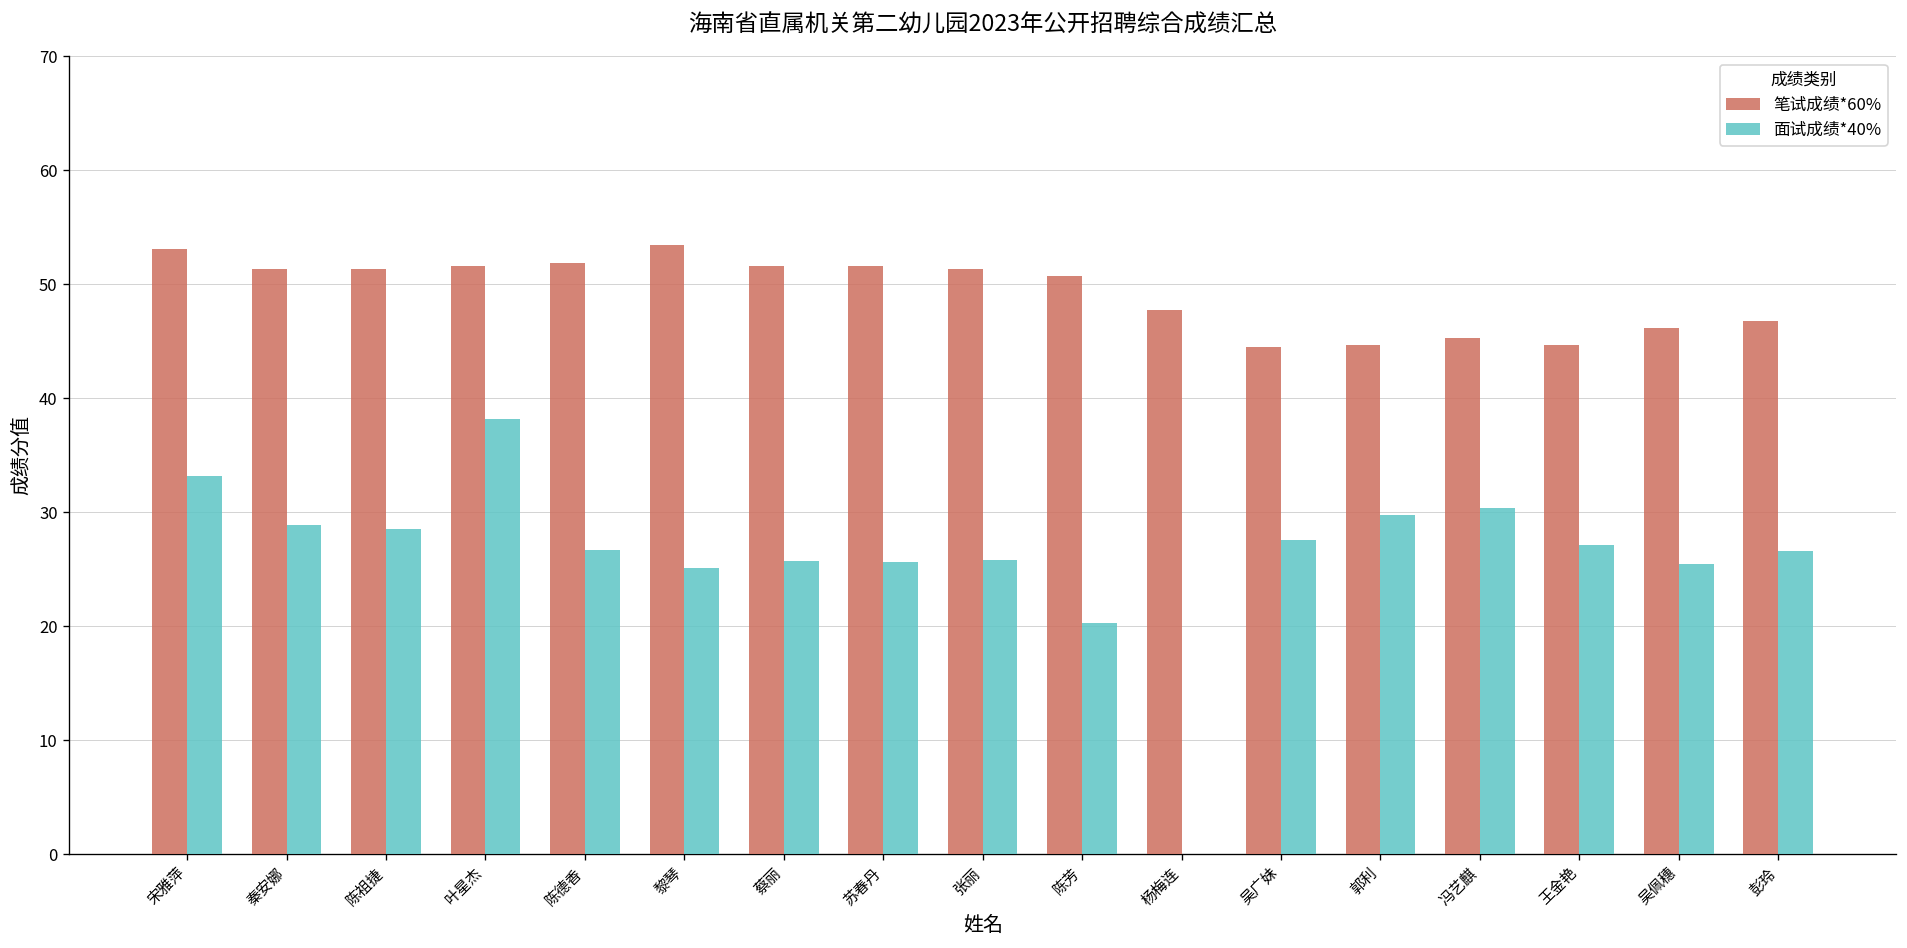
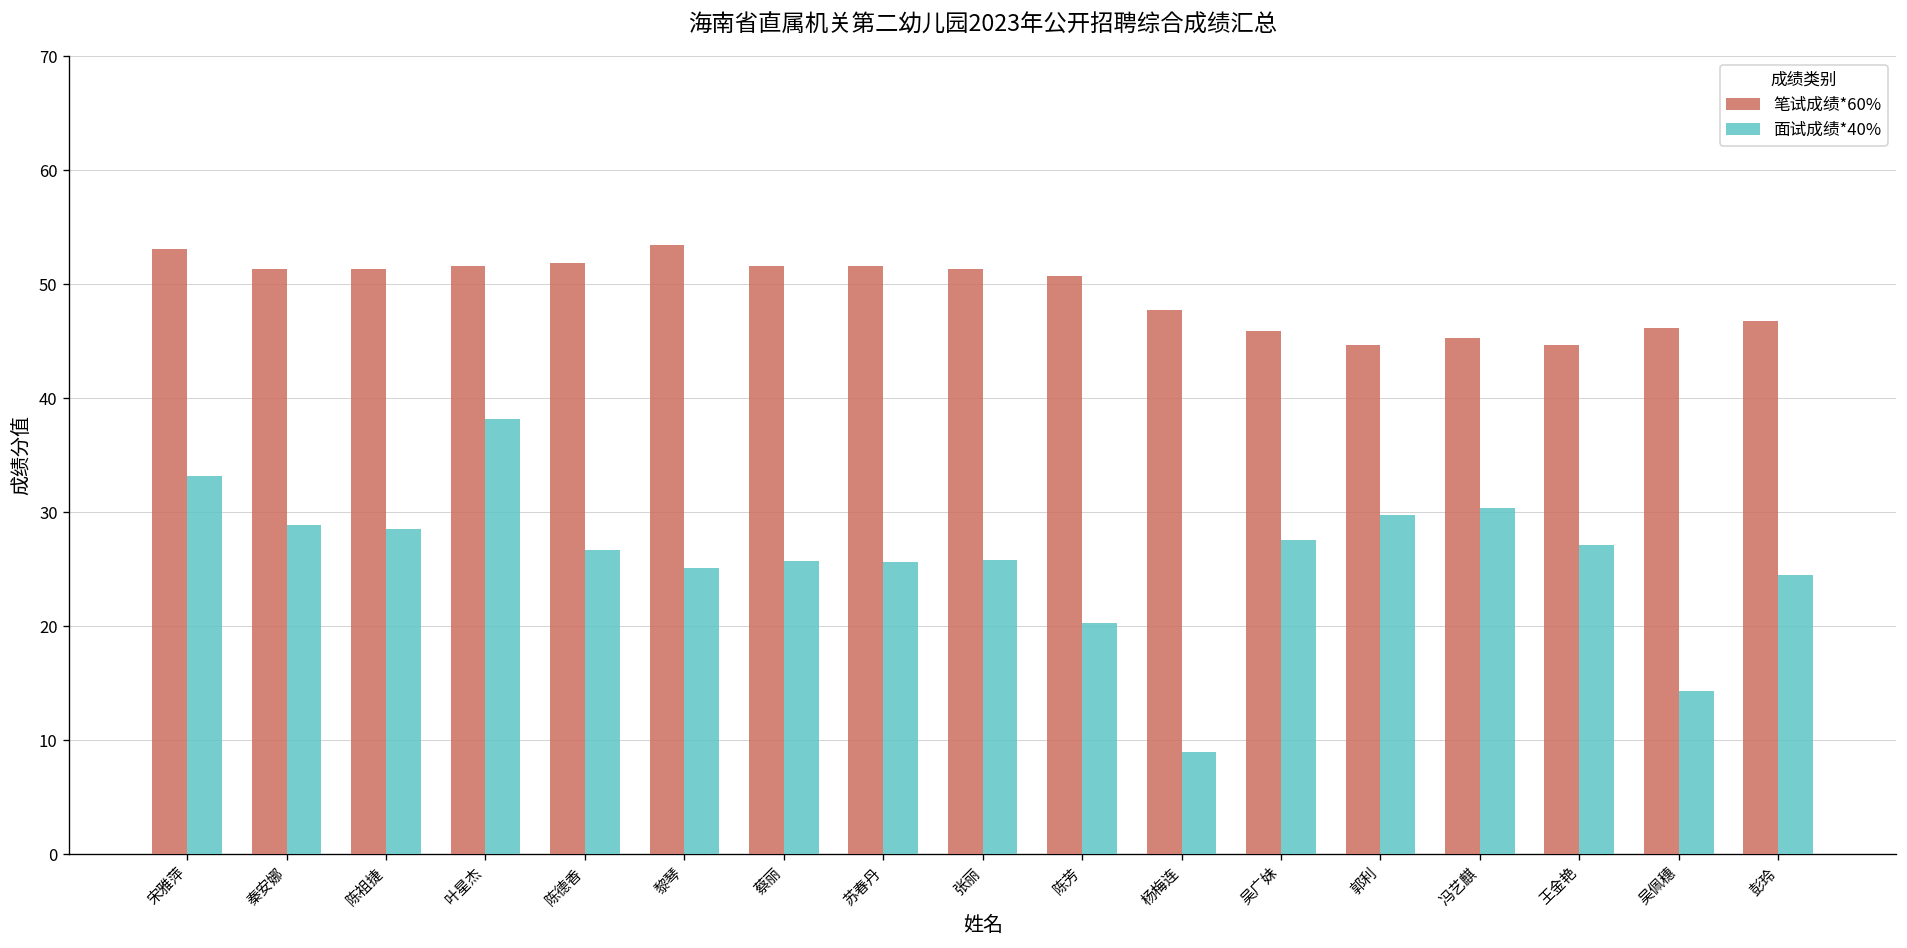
  {
    "笔试成绩*60%": {
      "宋雅萍": 53,
      "秦安娜": 51,
      "陈祖捷": 51,
      "叶星杰": 52,
      "陈德香": 52,
      "黎琴": 53,
      "蔡丽": 52,
      "苏春丹": 52,
      "张丽": 51,
      "陈芳": 51,
      "杨梅连": 48,
-     "吴广妹": 45,
+     "吴广妹": 46,
      "郭利": 45,
      "冯艺麒": 45,
      "王金艳": 45,
      "吴佩穗": 46,
      "彭玲": 47
    },
    "面试成绩*40%": {
      "宋雅萍": 33,
      "秦安娜": 29,
      "陈祖捷": 29,
      "叶星杰": 38,
      "陈德香": 27,
      "黎琴": 25,
      "蔡丽": 26,
      "苏春丹": 26,
      "张丽": 26,
      "陈芳": 20,
-     "杨梅连": 0,
+     "杨梅连": 9,
      "吴广妹": 28,
      "郭利": 30,
      "冯艺麒": 30,
      "王金艳": 27,
-     "吴佩穗": 25,
-     "彭玲": 27
+     "吴佩穗": 14,
+     "彭玲": 25
    }
  }
